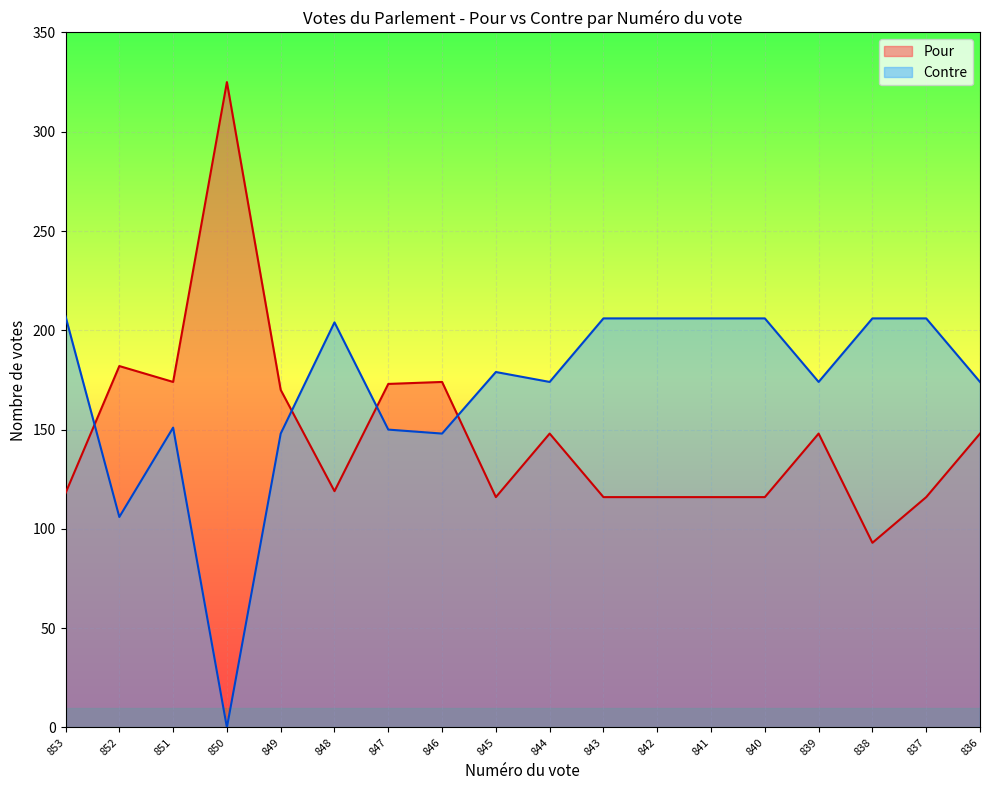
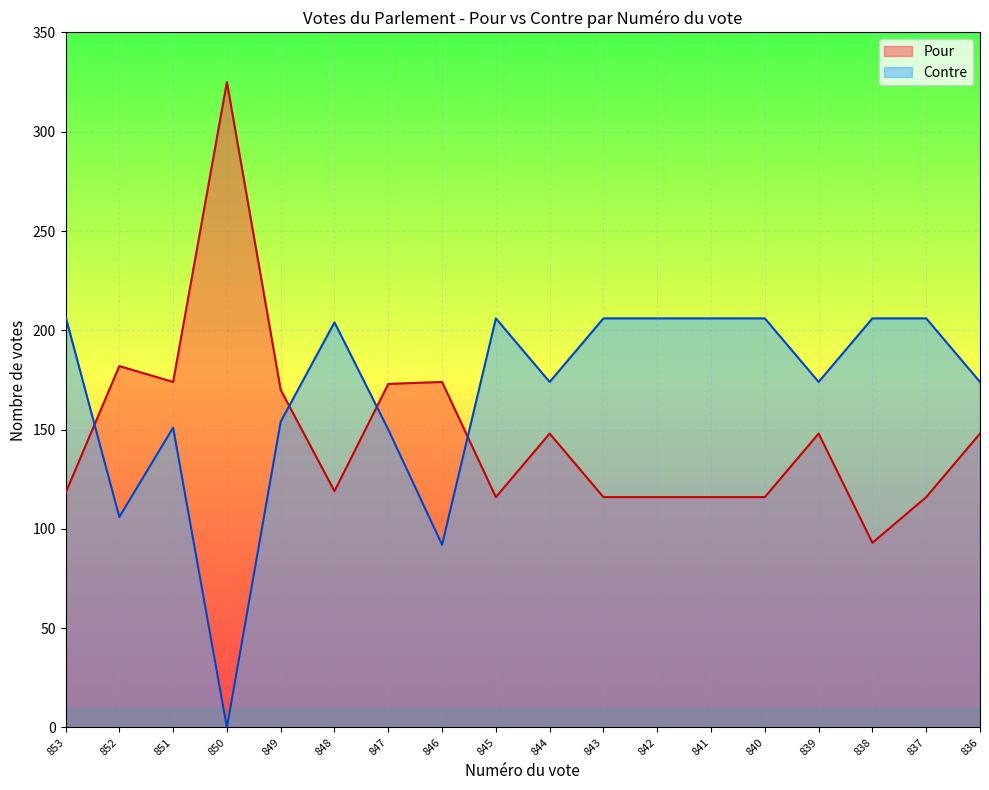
  {
    "Pour": {
      "853": 118,
      "852": 182,
      "851": 174,
      "850": 325,
      "849": 170,
      "848": 119,
      "847": 173,
      "846": 174,
      "845": 116,
      "844": 148,
      "843": 116,
      "842": 116,
      "841": 116,
      "840": 116,
      "839": 148,
      "838": 93,
      "837": 116,
      "836": 148
    },
    "Contre": {
      "853": 207,
      "852": 106,
      "851": 151,
      "850": 0,
-     "849": 148,
+     "849": 154,
      "848": 204,
      "847": 150,
-     "846": 148,
-     "845": 179,
+     "846": 92,
+     "845": 206,
      "844": 174,
      "843": 206,
      "842": 206,
      "841": 206,
      "840": 206,
      "839": 174,
      "838": 206,
      "837": 206,
      "836": 174
    }
  }
